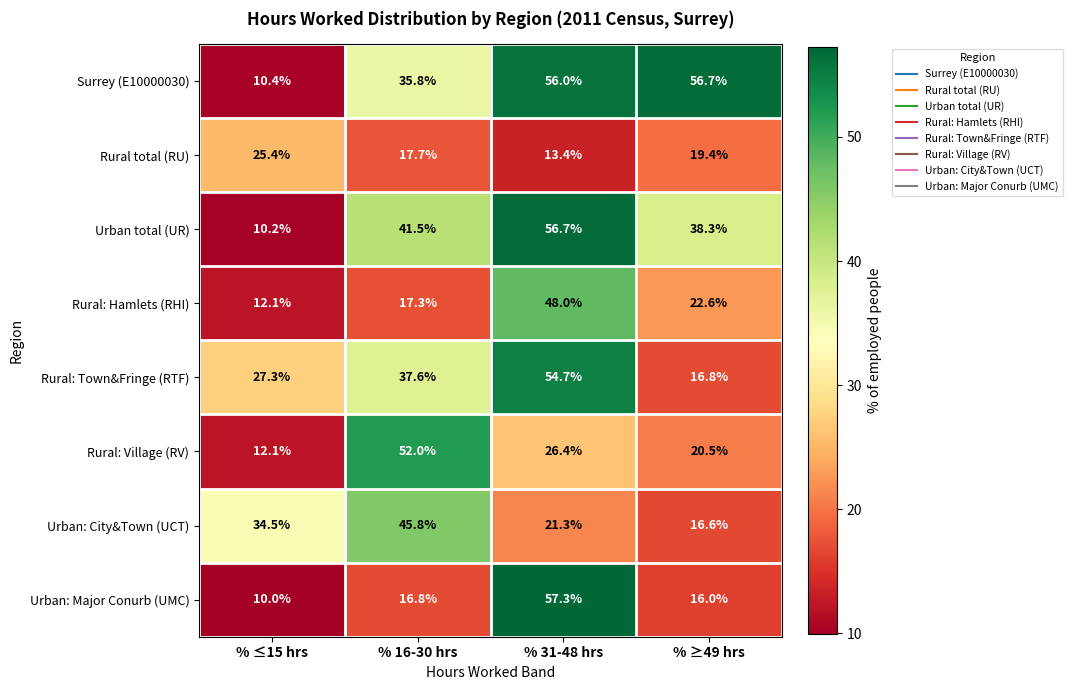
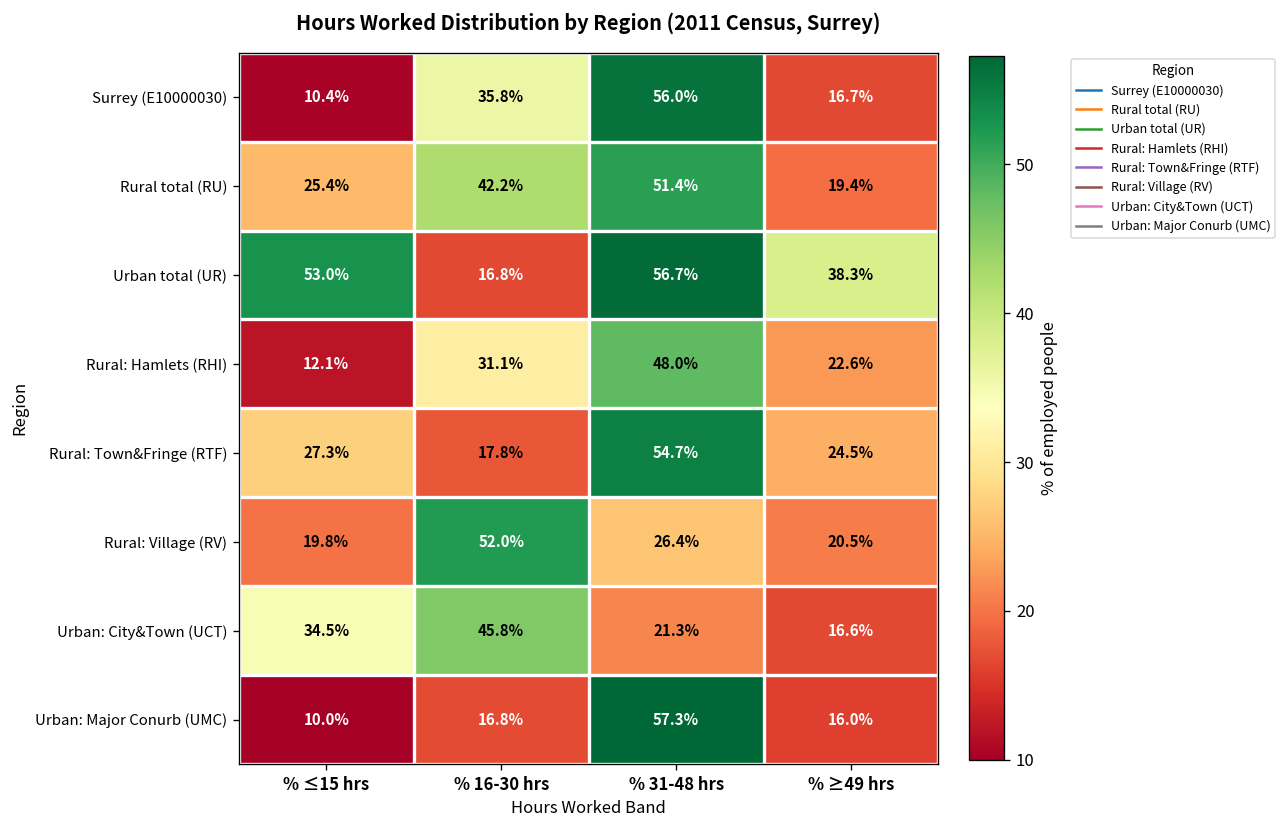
  {
    "Surrey (E10000030)": {
      "% ≤15 hrs": "10.4%",
      "% 16-30 hrs": "35.8%",
      "% 31-48 hrs": "56.0%",
-     "% ≥49 hrs": "56.7%"
+     "% ≥49 hrs": "16.7%"
    },
    "Rural total (RU)": {
      "% ≤15 hrs": "25.4%",
-     "% 16-30 hrs": "17.7%",
-     "% 31-48 hrs": "13.4%",
+     "% 16-30 hrs": "42.2%",
+     "% 31-48 hrs": "51.4%",
      "% ≥49 hrs": "19.4%"
    },
    "Urban total (UR)": {
-     "% ≤15 hrs": "10.2%",
-     "% 16-30 hrs": "41.5%",
+     "% ≤15 hrs": "53.0%",
+     "% 16-30 hrs": "16.8%",
      "% 31-48 hrs": "56.7%",
      "% ≥49 hrs": "38.3%"
    },
    "Rural: Hamlets (RHI)": {
      "% ≤15 hrs": "12.1%",
-     "% 16-30 hrs": "17.3%",
+     "% 16-30 hrs": "31.1%",
      "% 31-48 hrs": "48.0%",
      "% ≥49 hrs": "22.6%"
    },
    "Rural: Town&Fringe (RTF)": {
      "% ≤15 hrs": "27.3%",
-     "% 16-30 hrs": "37.6%",
+     "% 16-30 hrs": "17.8%",
      "% 31-48 hrs": "54.7%",
-     "% ≥49 hrs": "16.8%"
+     "% ≥49 hrs": "24.5%"
    },
    "Rural: Village (RV)": {
-     "% ≤15 hrs": "12.1%",
+     "% ≤15 hrs": "19.8%",
      "% 16-30 hrs": "52.0%",
      "% 31-48 hrs": "26.4%",
      "% ≥49 hrs": "20.5%"
    },
    "Urban: City&Town (UCT)": {
      "% ≤15 hrs": "34.5%",
      "% 16-30 hrs": "45.8%",
      "% 31-48 hrs": "21.3%",
      "% ≥49 hrs": "16.6%"
    },
    "Urban: Major Conurb (UMC)": {
      "% ≤15 hrs": "10.0%",
      "% 16-30 hrs": "16.8%",
      "% 31-48 hrs": "57.3%",
      "% ≥49 hrs": "16.0%"
    }
  }
